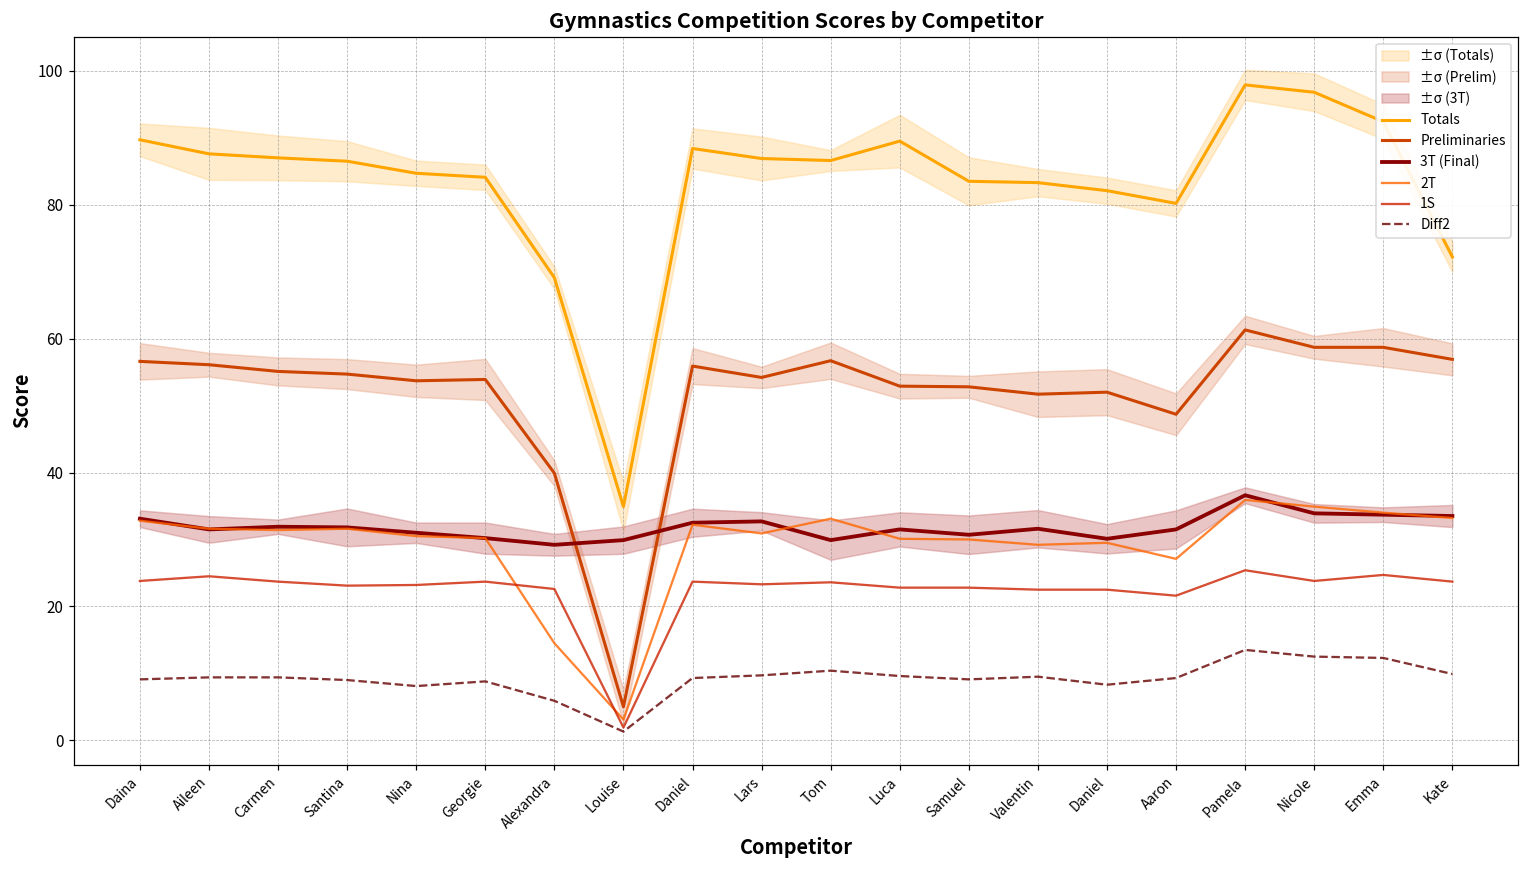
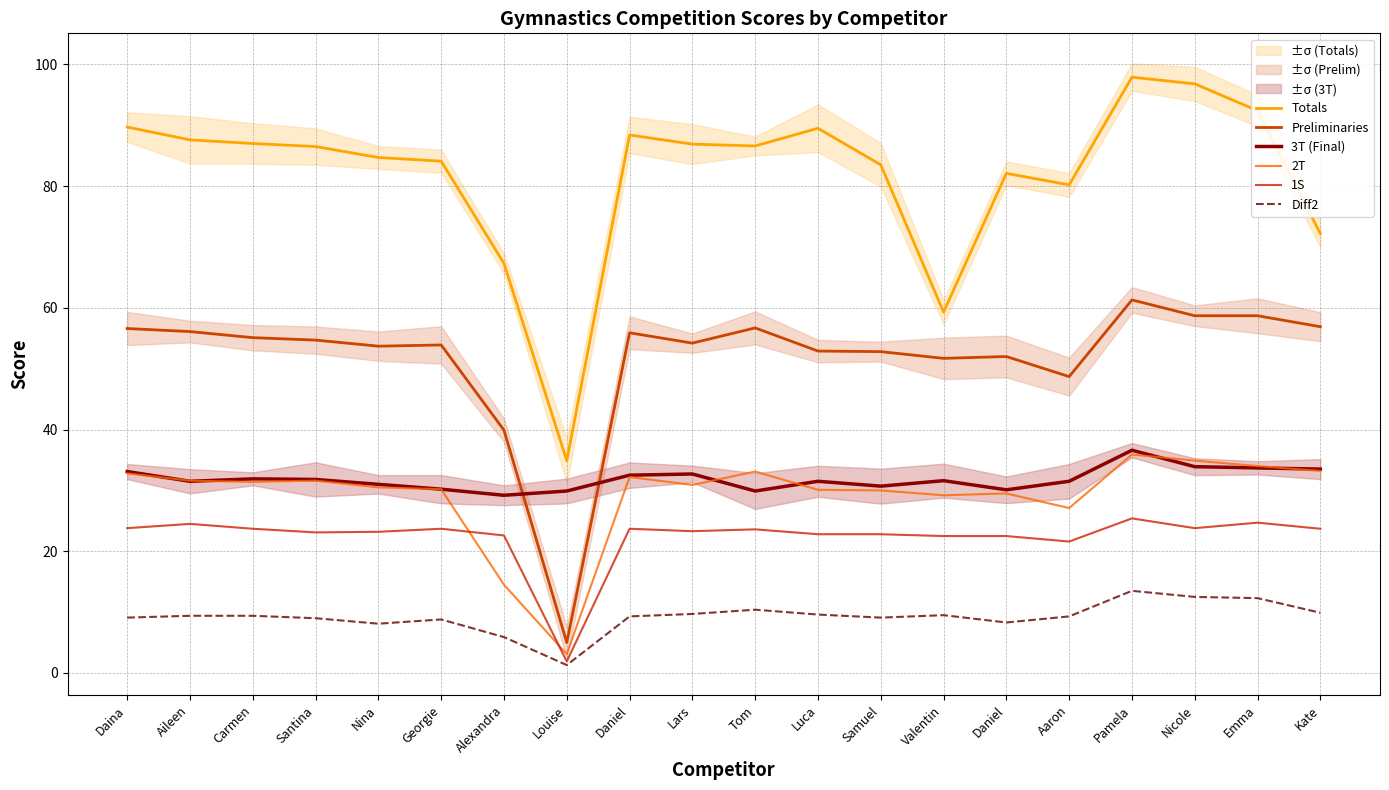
  {
    "Totals": {
      "Daina": 90,
      "Aileen": 88,
      "Carmen": 87,
      "Santina": 87,
      "Nina": 85,
      "Georgie": 84,
-     "Alexandra": 69,
+     "Alexandra": 67,
      "Louise": 35,
      "Lars": 87,
      "Tom": 87,
      "Luca": 90,
      "Samuel": 84,
-     "Valentin": 83,
+     "Valentin": 59,
      "Aaron": 80,
      "Pamela": 98,
      "Nicole": 97,
      "Kate": 72
    },
    "2T": {
      "Carmen": 31,
      "Nina": 31,
      "Alexandra": 15,
      "Louise": 3,
      "Lars": 31,
      "Luca": 30,
      "Samuel": 30,
      "Valentin": 29,
      "Aaron": 27,
      "Pamela": 36
    }
  }
